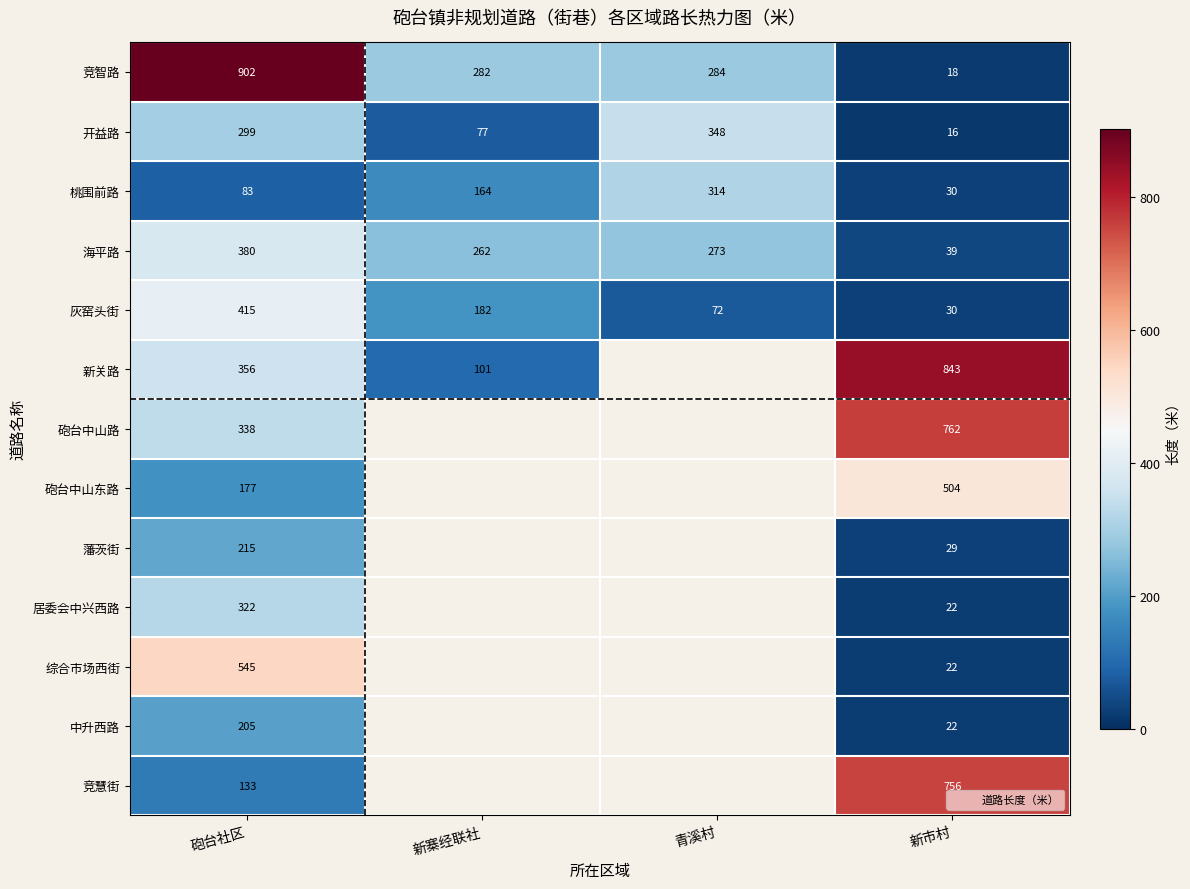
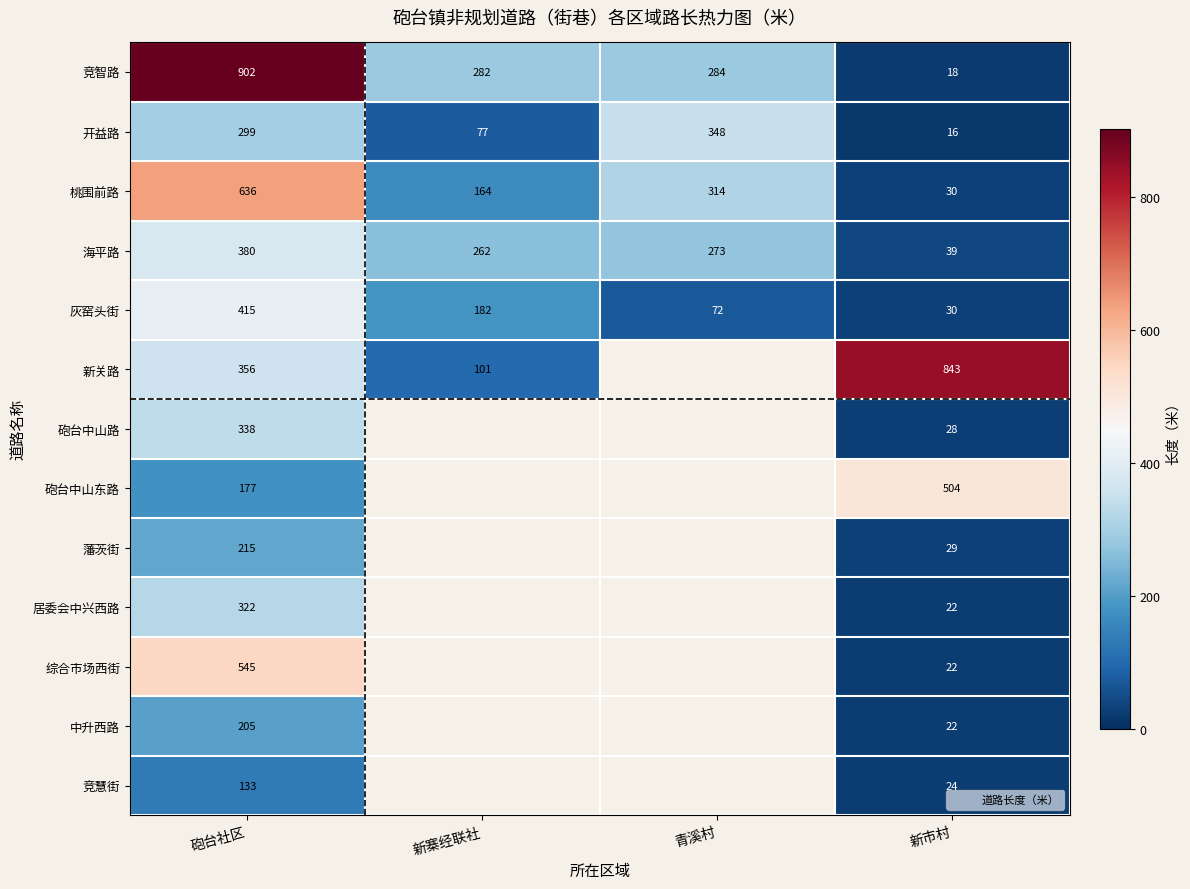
  {
    "竞智路": {
      "砲台社区": 902,
      "新寨经联社": 282,
      "青溪村": 284,
      "新市村": 18
    },
    "开益路": {
      "砲台社区": 299,
      "新寨经联社": 77,
      "青溪村": 348,
      "新市村": 16
    },
    "桃围前路": {
-     "砲台社区": 83,
+     "砲台社区": 636,
      "新寨经联社": 164,
      "青溪村": 314,
      "新市村": 30
    },
    "海平路": {
      "砲台社区": 380,
      "新寨经联社": 262,
      "青溪村": 273,
      "新市村": 39
    },
    "灰窑头街": {
      "砲台社区": 415,
      "新寨经联社": 182,
      "青溪村": 72,
      "新市村": 30
    },
    "新关路": {
      "砲台社区": 356,
      "新寨经联社": 101,
      "新市村": 843
    },
    "砲台中山路": {
      "砲台社区": 338,
-     "新市村": 762
+     "新市村": 28
    },
    "砲台中山东路": {
      "砲台社区": 177,
      "新市村": 504
    },
    "藩茨街": {
      "砲台社区": 215,
      "新市村": 29
    },
    "居委会中兴西路": {
      "砲台社区": 322,
      "新市村": 22
    },
    "综合市场西街": {
      "砲台社区": 545,
      "新市村": 22
    },
    "中升西路": {
      "砲台社区": 205,
      "新市村": 22
    },
    "竞慧街": {
      "砲台社区": 133,
-     "新市村": 756
+     "新市村": 24
    }
  }
